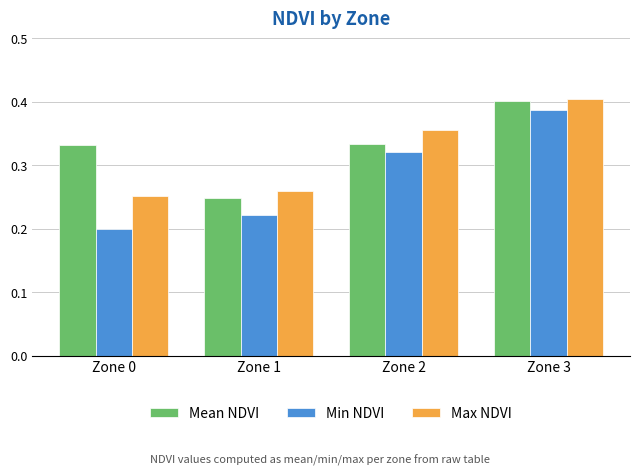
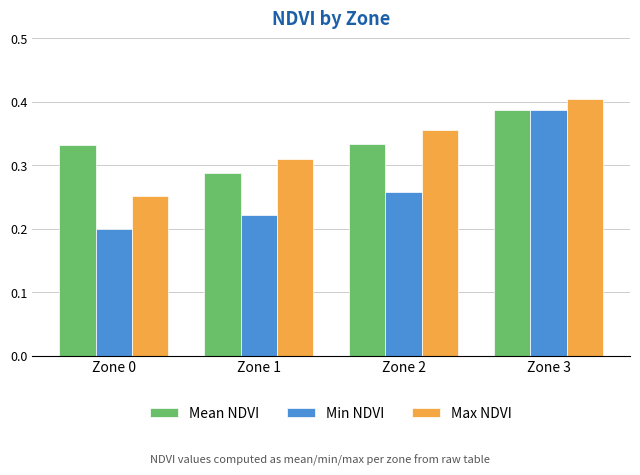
  {
    "Mean NDVI": {
      "Zone 0": 0.33,
-     "Zone 1": 0.25,
+     "Zone 1": 0.29,
      "Zone 2": 0.33,
-     "Zone 3": 0.40
+     "Zone 3": 0.39
    },
    "Min NDVI": {
      "Zone 0": 0.20,
      "Zone 1": 0.22,
-     "Zone 2": 0.32,
+     "Zone 2": 0.26,
      "Zone 3": 0.39
    },
    "Max NDVI": {
      "Zone 0": 0.25,
-     "Zone 1": 0.26,
+     "Zone 1": 0.31,
      "Zone 2": 0.36,
      "Zone 3": 0.40
    }
  }
